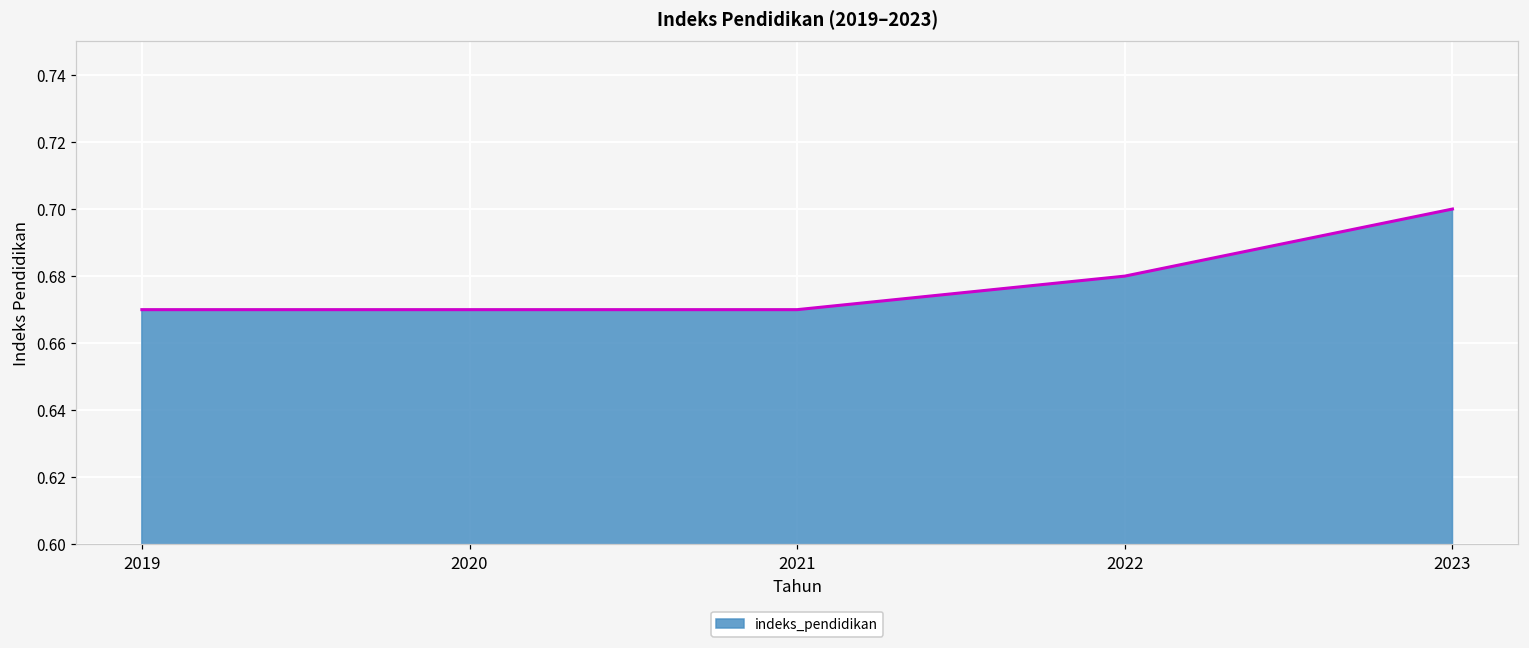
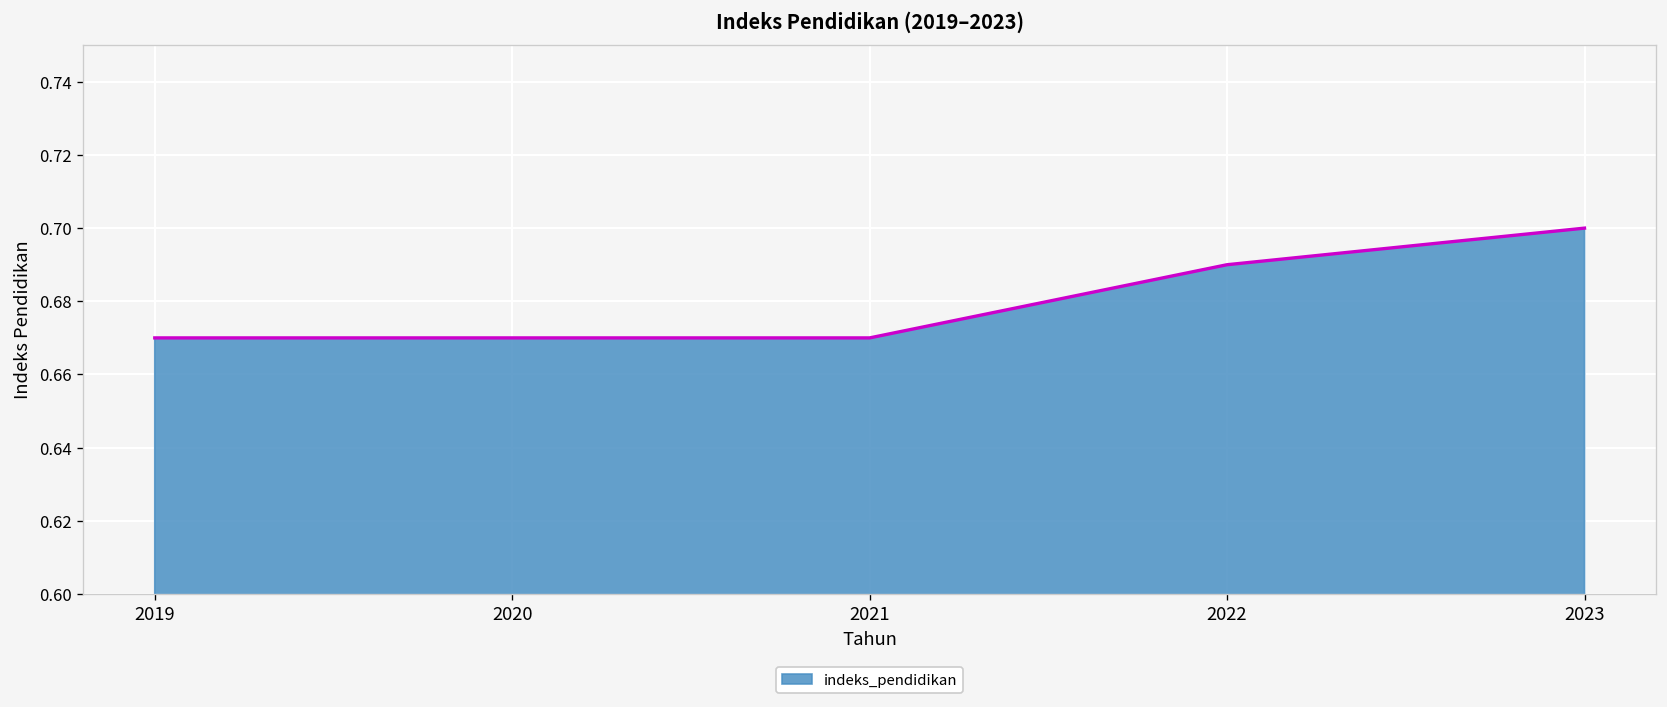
  {
    "2019": 0.67,
    "2020": 0.67,
    "2021": 0.67,
-   "2022": 0.68,
+   "2022": 0.69,
    "2023": 0.70
  }
